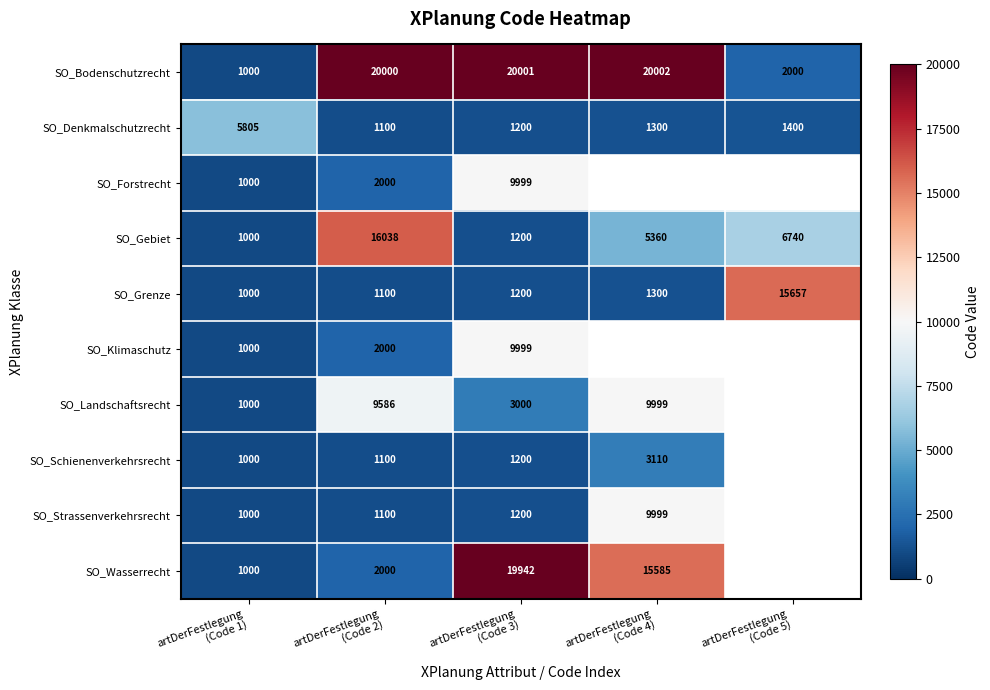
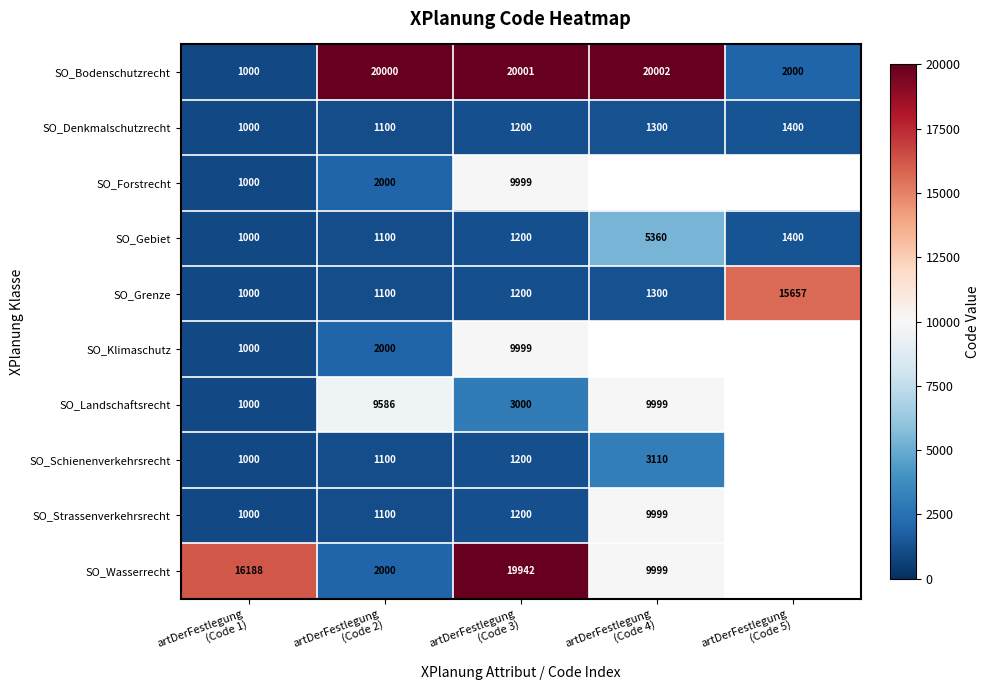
  {
    "SO_Bodenschutzrecht": {
      "artDerFestlegung (Code 1)": 1000,
      "artDerFestlegung (Code 2)": 20000,
      "artDerFestlegung (Code 3)": 20001,
      "artDerFestlegung (Code 4)": 20002,
      "artDerFestlegung (Code 5)": 2000
    },
    "SO_Denkmalschutzrecht": {
-     "artDerFestlegung (Code 1)": 5805,
+     "artDerFestlegung (Code 1)": 1000,
      "artDerFestlegung (Code 2)": 1100,
      "artDerFestlegung (Code 3)": 1200,
      "artDerFestlegung (Code 4)": 1300,
      "artDerFestlegung (Code 5)": 1400
    },
    "SO_Forstrecht": {
      "artDerFestlegung (Code 1)": 1000,
      "artDerFestlegung (Code 2)": 2000,
      "artDerFestlegung (Code 3)": 9999
    },
    "SO_Gebiet": {
      "artDerFestlegung (Code 1)": 1000,
-     "artDerFestlegung (Code 2)": 16038,
+     "artDerFestlegung (Code 2)": 1100,
      "artDerFestlegung (Code 3)": 1200,
      "artDerFestlegung (Code 4)": 5360,
-     "artDerFestlegung (Code 5)": 6740
+     "artDerFestlegung (Code 5)": 1400
    },
    "SO_Grenze": {
      "artDerFestlegung (Code 1)": 1000,
      "artDerFestlegung (Code 2)": 1100,
      "artDerFestlegung (Code 3)": 1200,
      "artDerFestlegung (Code 4)": 1300,
      "artDerFestlegung (Code 5)": 15657
    },
    "SO_Klimaschutz": {
      "artDerFestlegung (Code 1)": 1000,
      "artDerFestlegung (Code 2)": 2000,
      "artDerFestlegung (Code 3)": 9999
    },
    "SO_Landschaftsrecht": {
      "artDerFestlegung (Code 1)": 1000,
      "artDerFestlegung (Code 2)": 9586,
      "artDerFestlegung (Code 3)": 3000,
      "artDerFestlegung (Code 4)": 9999
    },
    "SO_Schienenverkehrsrecht": {
      "artDerFestlegung (Code 1)": 1000,
      "artDerFestlegung (Code 2)": 1100,
      "artDerFestlegung (Code 3)": 1200,
      "artDerFestlegung (Code 4)": 3110
    },
    "SO_Strassenverkehrsrecht": {
      "artDerFestlegung (Code 1)": 1000,
      "artDerFestlegung (Code 2)": 1100,
      "artDerFestlegung (Code 3)": 1200,
      "artDerFestlegung (Code 4)": 9999
    },
    "SO_Wasserrecht": {
-     "artDerFestlegung (Code 1)": 1000,
+     "artDerFestlegung (Code 1)": 16188,
      "artDerFestlegung (Code 2)": 2000,
      "artDerFestlegung (Code 3)": 19942,
-     "artDerFestlegung (Code 4)": 15585
+     "artDerFestlegung (Code 4)": 9999
    }
  }
